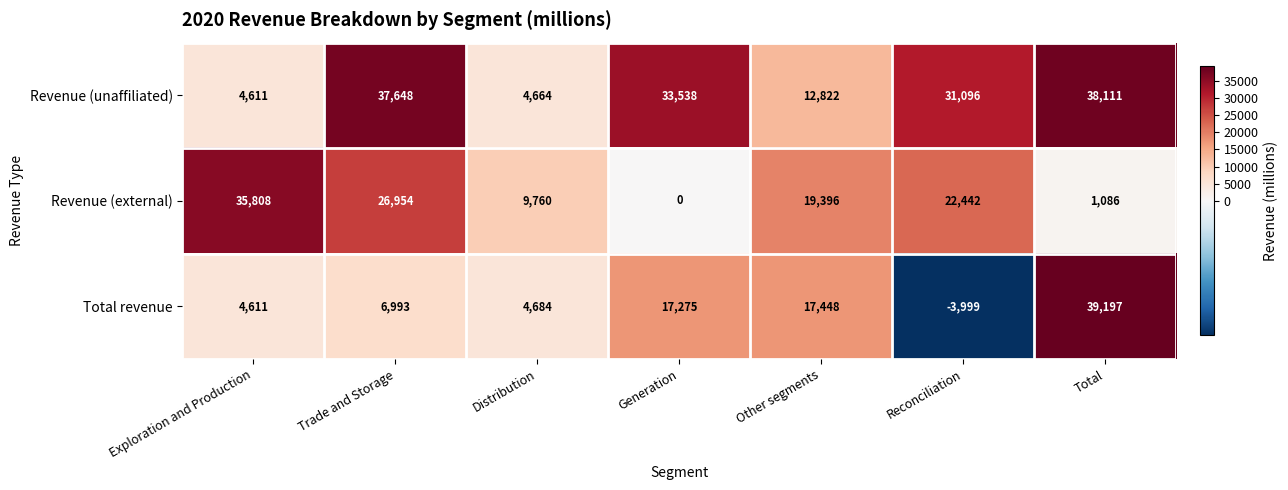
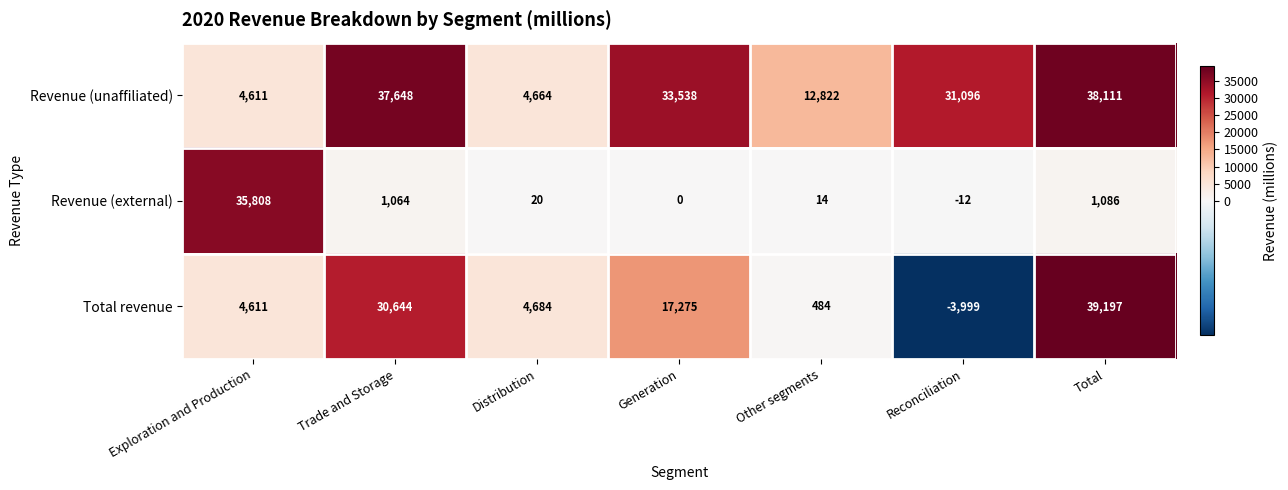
  {
    "Revenue (unaffiliated)": {
      "Exploration and Production": "4,611",
      "Trade and Storage": "37,648",
      "Distribution": "4,664",
      "Generation": "33,538",
      "Other segments": "12,822",
      "Reconciliation": "31,096",
      "Total": "38,111"
    },
    "Revenue (external)": {
      "Exploration and Production": "35,808",
-     "Trade and Storage": "26,954",
-     "Distribution": "9,760",
+     "Trade and Storage": "1,064",
+     "Distribution": "20",
      "Generation": "0",
-     "Other segments": "19,396",
-     "Reconciliation": "22,442",
+     "Other segments": "14",
+     "Reconciliation": "-12",
      "Total": "1,086"
    },
    "Total revenue": {
      "Exploration and Production": "4,611",
-     "Trade and Storage": "6,993",
+     "Trade and Storage": "30,644",
      "Distribution": "4,684",
      "Generation": "17,275",
-     "Other segments": "17,448",
+     "Other segments": "484",
      "Reconciliation": "-3,999",
      "Total": "39,197"
    }
  }
